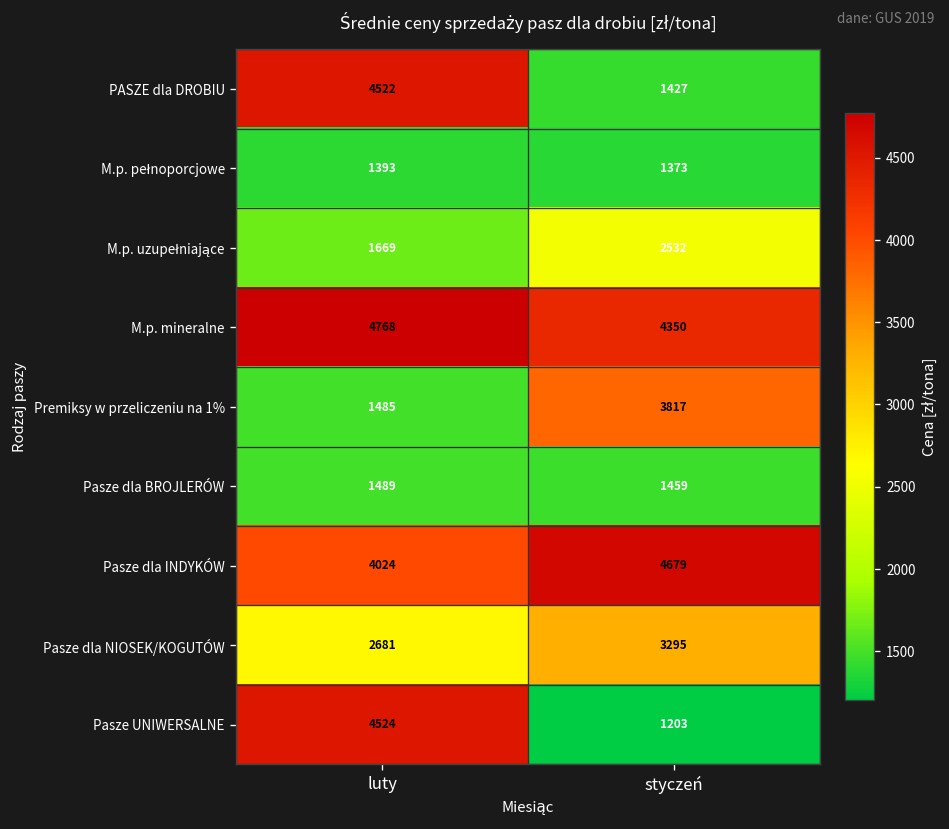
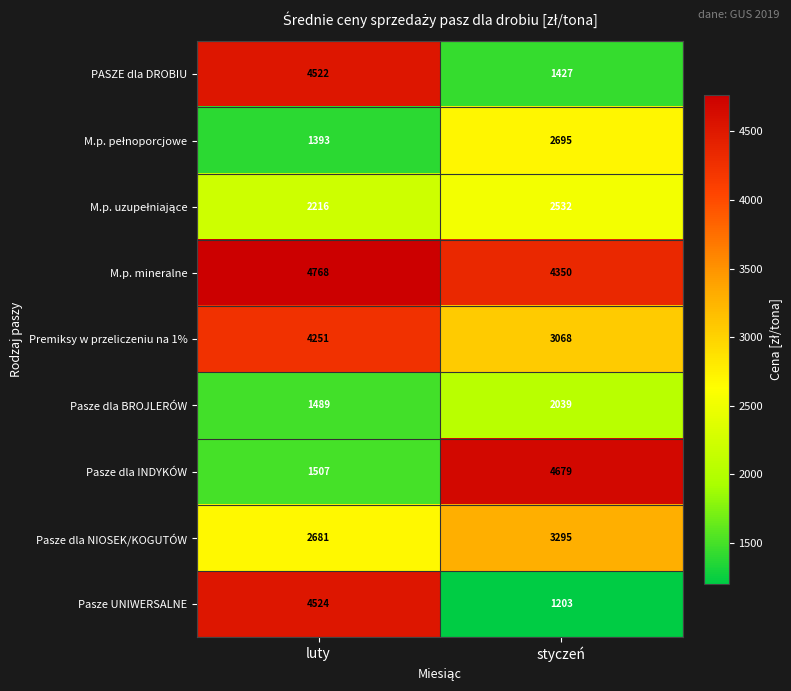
  {
    "PASZE dla DROBIU": {
      "luty": 4522,
      "styczeń": 1427
    },
    "M.p. pełnoporcjowe": {
      "luty": 1393,
-     "styczeń": 1373
+     "styczeń": 2695
    },
    "M.p. uzupełniające": {
-     "luty": 1669,
+     "luty": 2216,
      "styczeń": 2532
    },
    "M.p. mineralne": {
      "luty": 4768,
      "styczeń": 4350
    },
    "Premiksy w przeliczeniu na 1%": {
-     "luty": 1485,
-     "styczeń": 3817
+     "luty": 4251,
+     "styczeń": 3068
    },
    "Pasze dla BROJLERÓW": {
      "luty": 1489,
-     "styczeń": 1459
+     "styczeń": 2039
    },
    "Pasze dla INDYKÓW": {
-     "luty": 4024,
+     "luty": 1507,
      "styczeń": 4679
    },
    "Pasze dla NIOSEK/KOGUTÓW": {
      "luty": 2681,
      "styczeń": 3295
    },
    "Pasze UNIWERSALNE": {
      "luty": 4524,
      "styczeń": 1203
    }
  }
